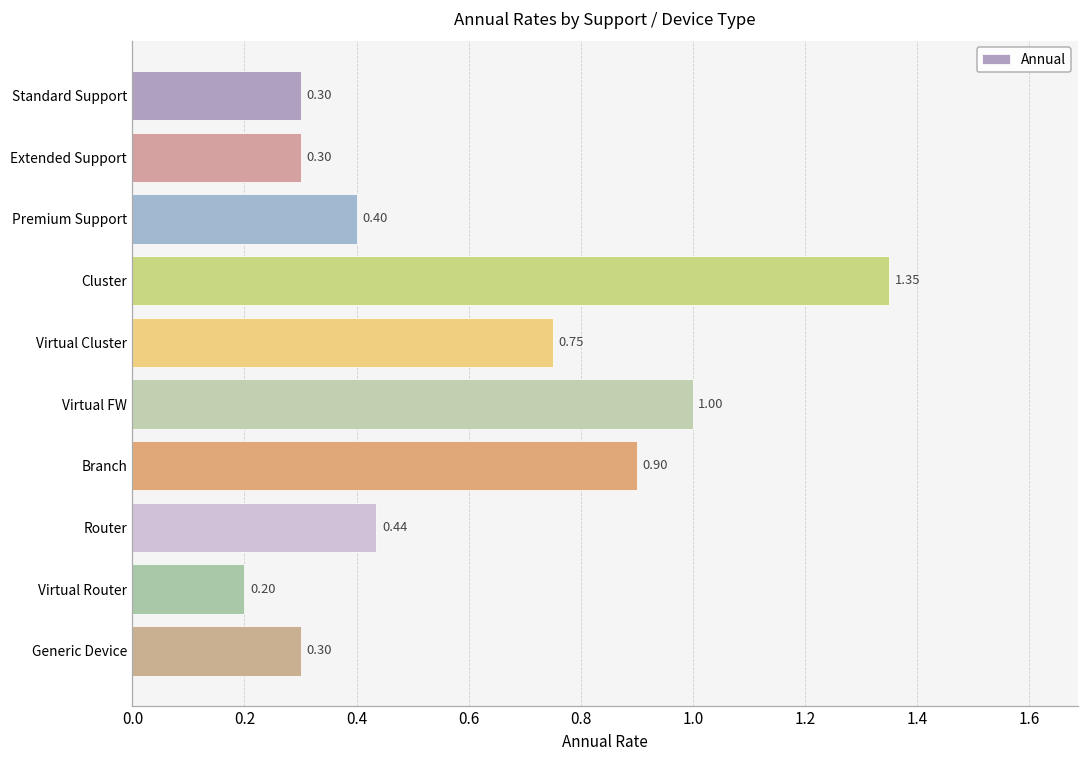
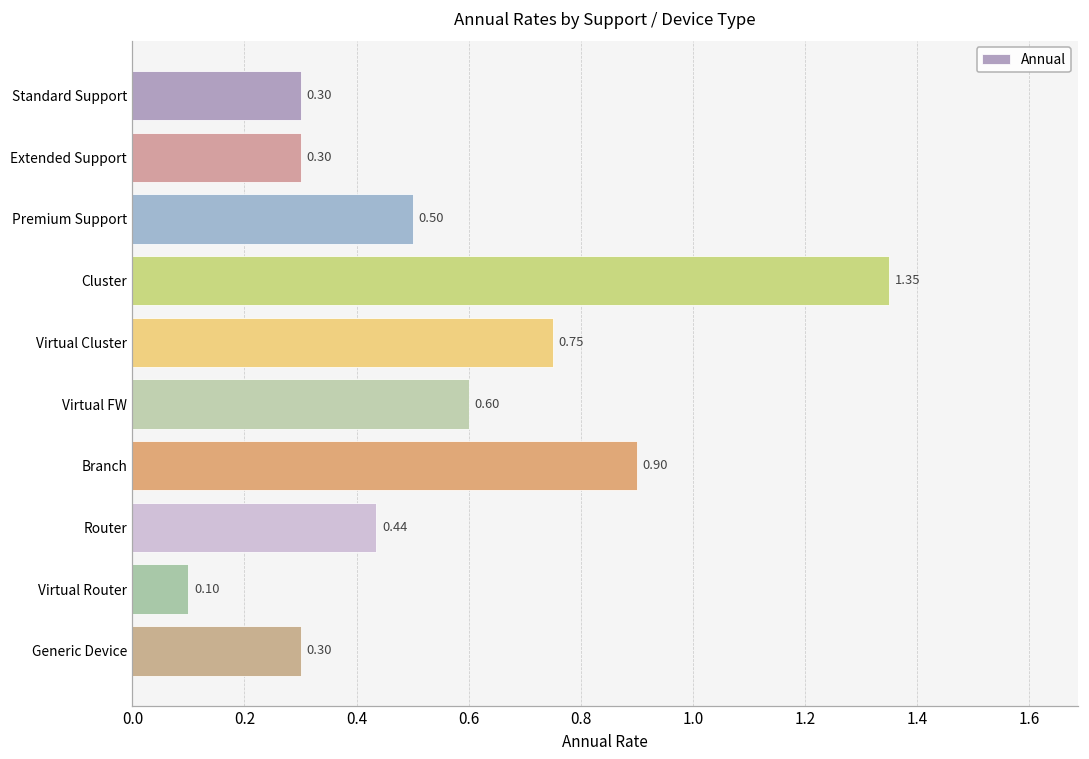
  {
    "Standard Support": 0.30,
    "Extended Support": 0.30,
-   "Premium Support": 0.40,
+   "Premium Support": 0.50,
    "Cluster": 1.35,
    "Virtual Cluster": 0.75,
-   "Virtual FW": 1.00,
+   "Virtual FW": 0.60,
    "Branch": 0.90,
    "Router": 0.44,
-   "Virtual Router": 0.20,
+   "Virtual Router": 0.10,
    "Generic Device": 0.30
  }
